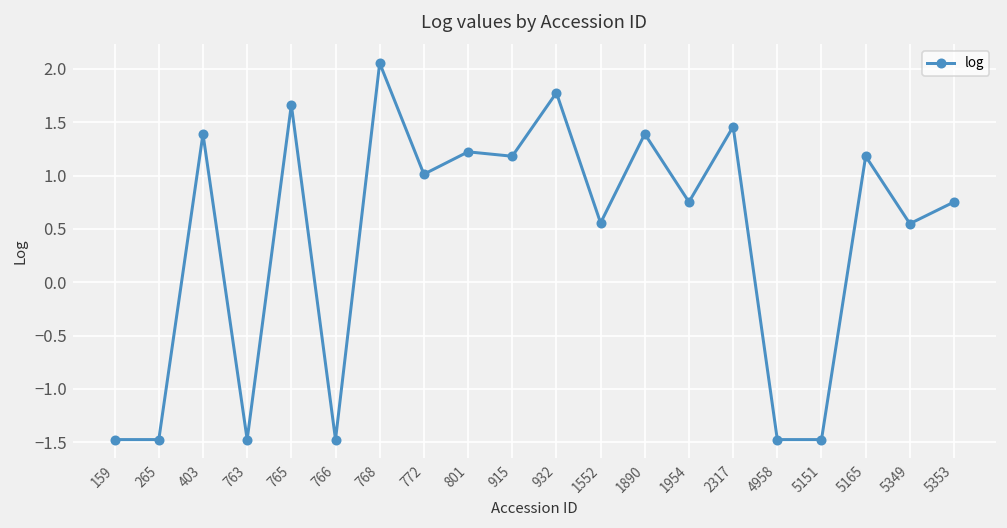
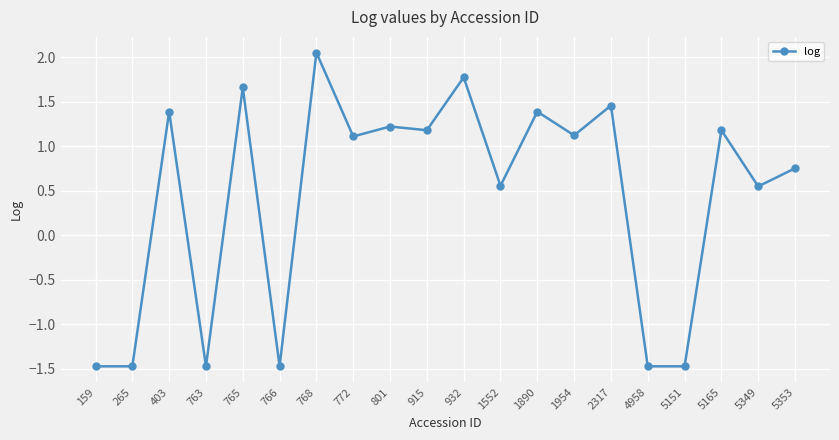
  {
    "159": -1.5,
    "265": -1.5,
    "403": 1.4,
    "763": -1.5,
    "765": 1.7,
    "766": -1.5,
    "768": 2.1,
-   "772": 1.0,
+   "772": 1.1,
    "801": 1.2,
    "915": 1.2,
    "932": 1.8,
    "1552": 0.6,
    "1890": 1.4,
-   "1954": 0.8,
+   "1954": 1.1,
    "2317": 1.5,
    "4958": -1.5,
    "5151": -1.5,
    "5165": 1.2,
    "5349": 0.5,
    "5353": 0.8
  }
